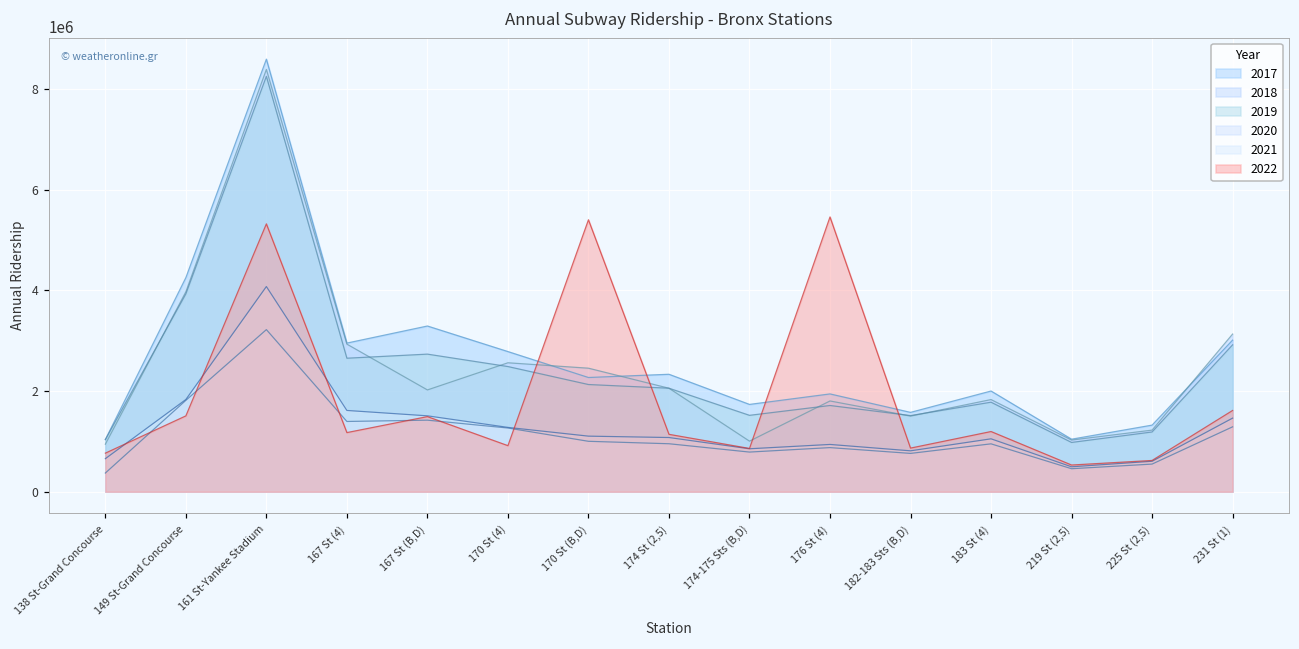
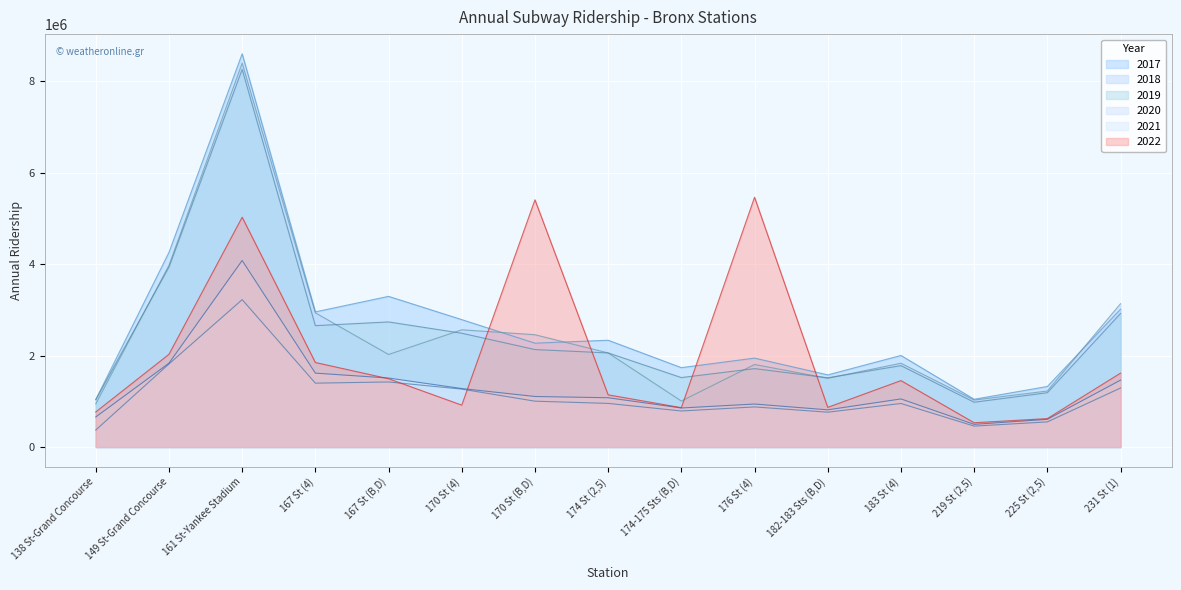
  {
    "2022": {
      "138 St-Grand Concourse": 800000,
-     "149 St-Grand Concourse": 1500000,
-     "161 St-Yankee Stadium": 5300000,
-     "167 St (4)": 1200000,
+     "149 St-Grand Concourse": 2000000,
+     "161 St-Yankee Stadium": 5000000,
+     "167 St (4)": 1800000,
      "170 St (4)": 900000,
      "170 St (B,D)": 5400000,
      "174 St (2,5)": 1100000,
      "176 St (4)": 5500000,
-     "183 St (4)": 1200000,
+     "183 St (4)": 1500000,
      "231 St (1)": 1600000
    }
  }
